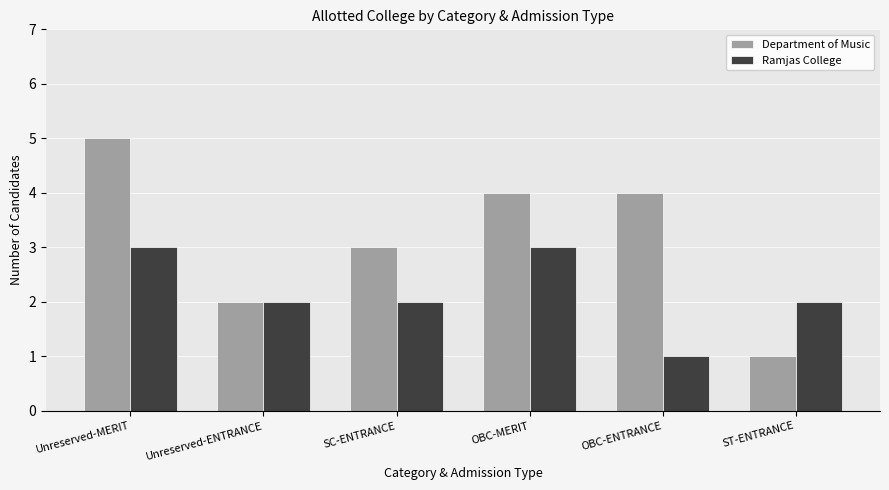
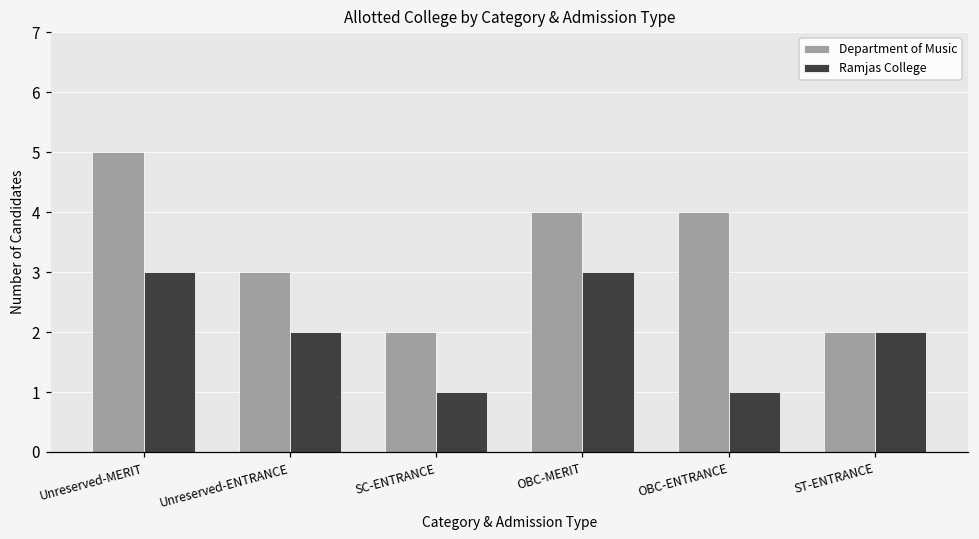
  {
    "Department of Music": {
      "Unreserved-MERIT": 5,
-     "Unreserved-ENTRANCE": 2,
-     "SC-ENTRANCE": 3,
+     "Unreserved-ENTRANCE": 3,
+     "SC-ENTRANCE": 2,
      "OBC-MERIT": 4,
      "OBC-ENTRANCE": 4,
-     "ST-ENTRANCE": 1
+     "ST-ENTRANCE": 2
    },
    "Ramjas College": {
      "Unreserved-MERIT": 3,
      "Unreserved-ENTRANCE": 2,
-     "SC-ENTRANCE": 2,
+     "SC-ENTRANCE": 1,
      "OBC-MERIT": 3,
      "OBC-ENTRANCE": 1,
      "ST-ENTRANCE": 2
    }
  }
